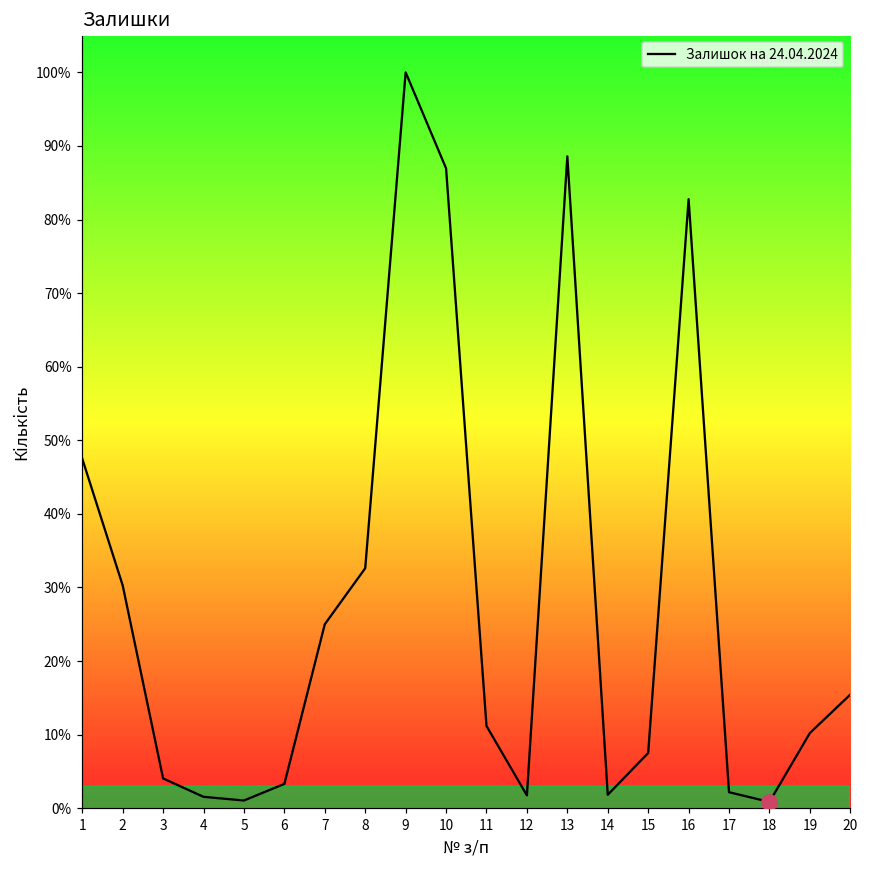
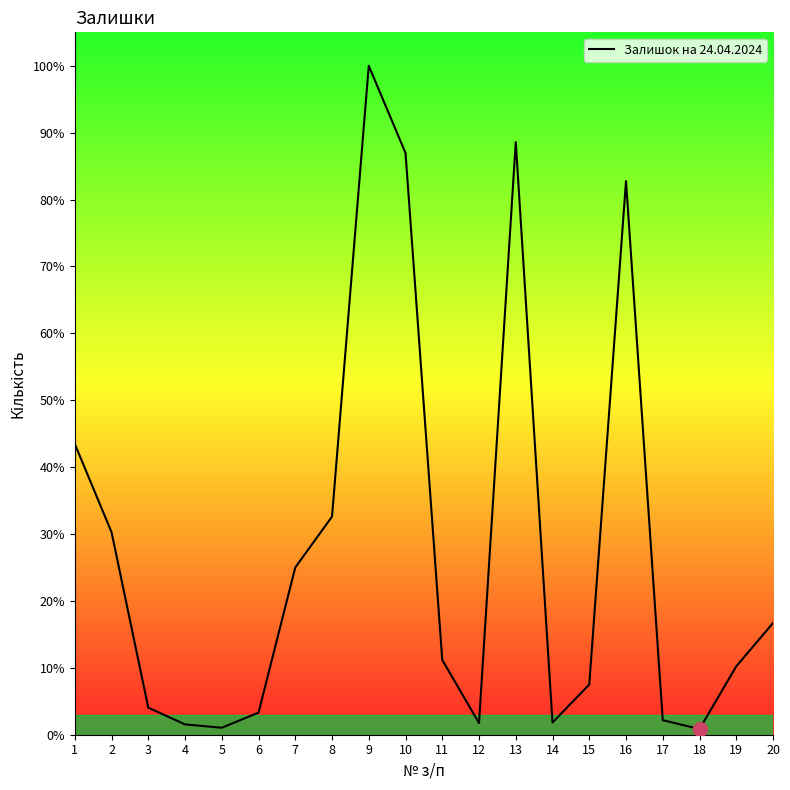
  {
    "Залишок на 24.04.2024": {
-     "1": "48%",
+     "1": "43%",
      "2": "30%",
      "3": "4%",
      "6": "3%",
      "7": "25%",
      "8": "33%",
      "9": "100%",
      "10": "87%",
      "11": "11%",
      "13": "89%",
      "15": "8%",
      "16": "83%",
      "19": "10%",
-     "20": "15%"
+     "20": "17%"
    }
  }
